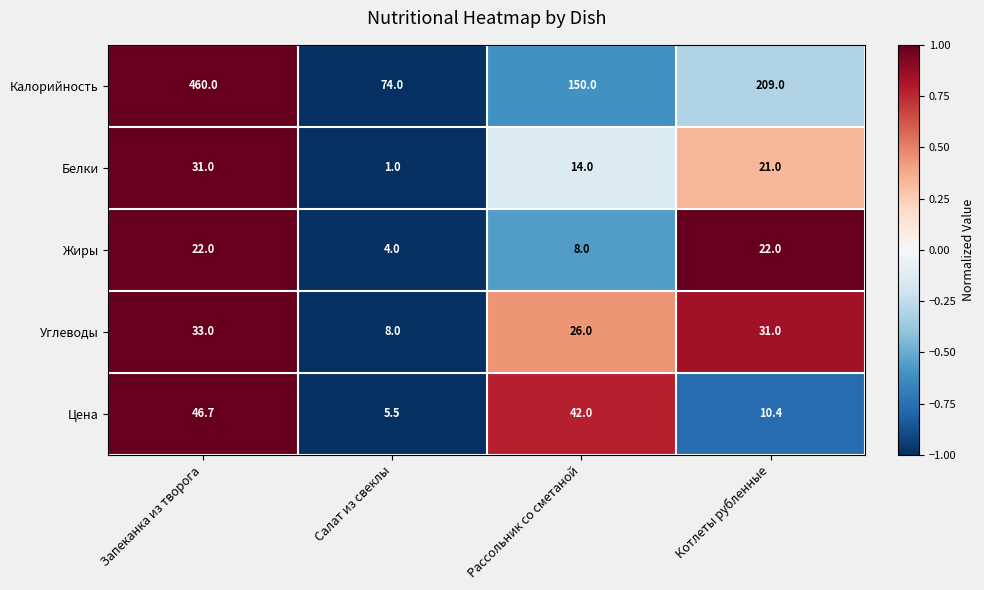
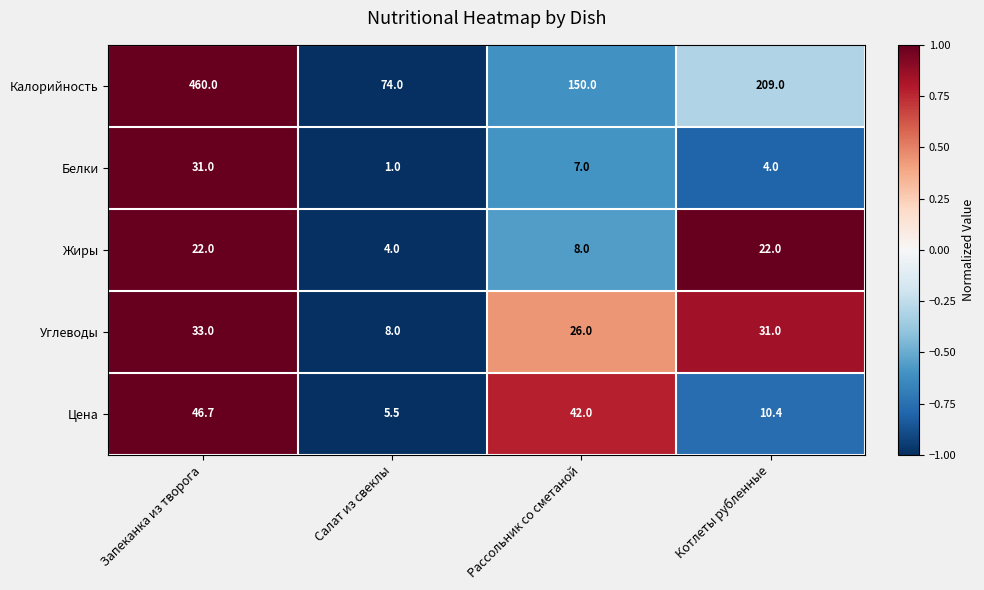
  {
    "Калорийность": {
      "Запеканка из творога": 460.0,
      "Салат из свеклы": 74.0,
      "Рассольник со сметаной": 150.0,
      "Котлеты рубленные": 209.0
    },
    "Белки": {
      "Запеканка из творога": 31.0,
      "Салат из свеклы": 1.0,
-     "Рассольник со сметаной": 14.0,
-     "Котлеты рубленные": 21.0
+     "Рассольник со сметаной": 7.0,
+     "Котлеты рубленные": 4.0
    },
    "Жиры": {
      "Запеканка из творога": 22.0,
      "Салат из свеклы": 4.0,
      "Рассольник со сметаной": 8.0,
      "Котлеты рубленные": 22.0
    },
    "Углеводы": {
      "Запеканка из творога": 33.0,
      "Салат из свеклы": 8.0,
      "Рассольник со сметаной": 26.0,
      "Котлеты рубленные": 31.0
    },
    "Цена": {
      "Запеканка из творога": 46.7,
      "Салат из свеклы": 5.5,
      "Рассольник со сметаной": 42.0,
      "Котлеты рубленные": 10.4
    }
  }
